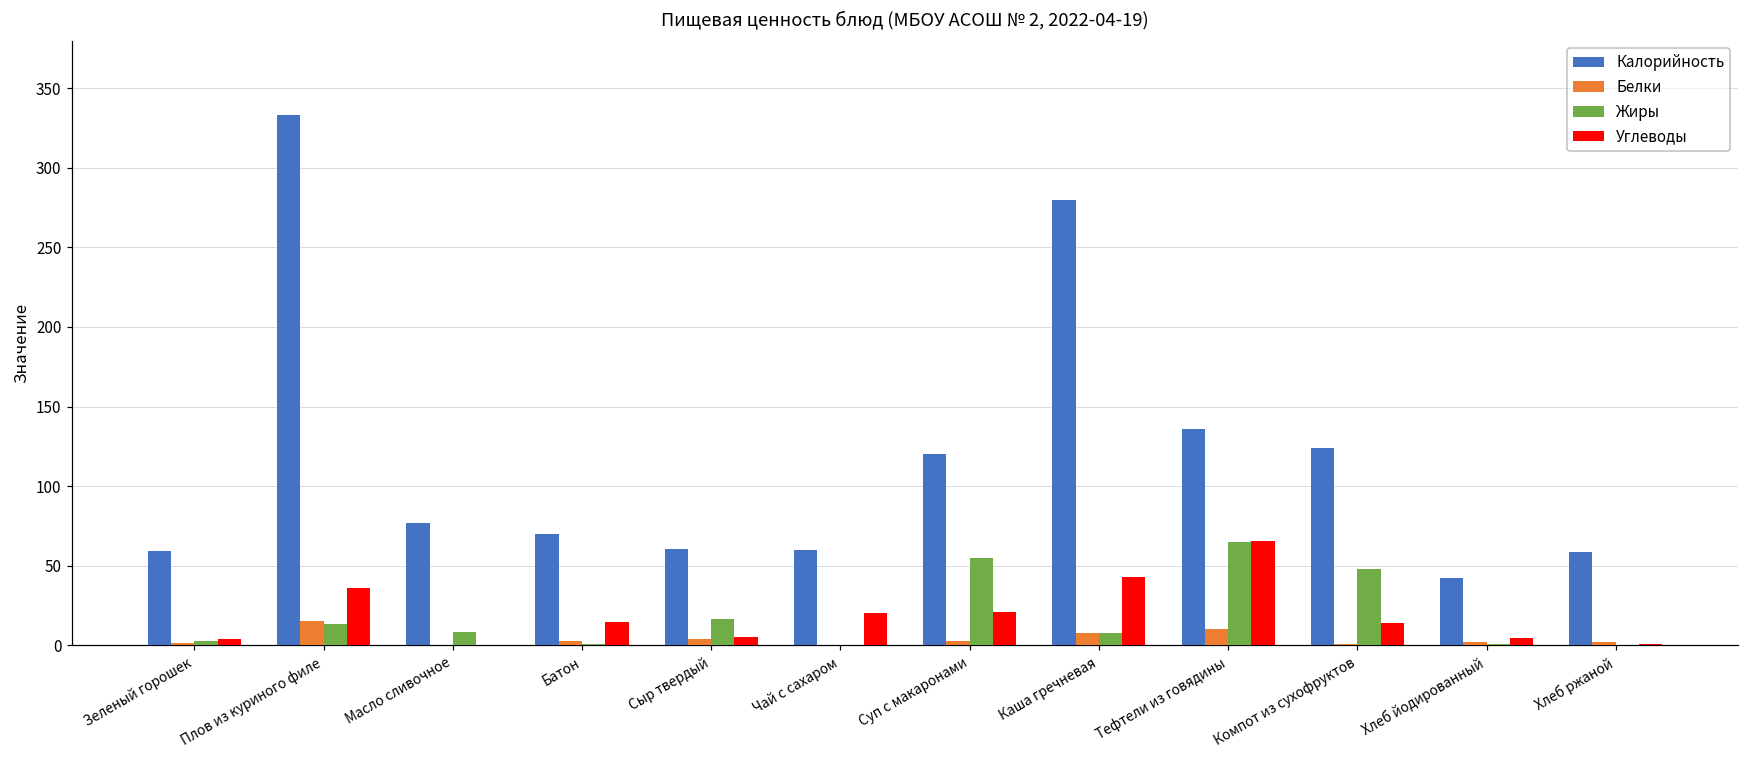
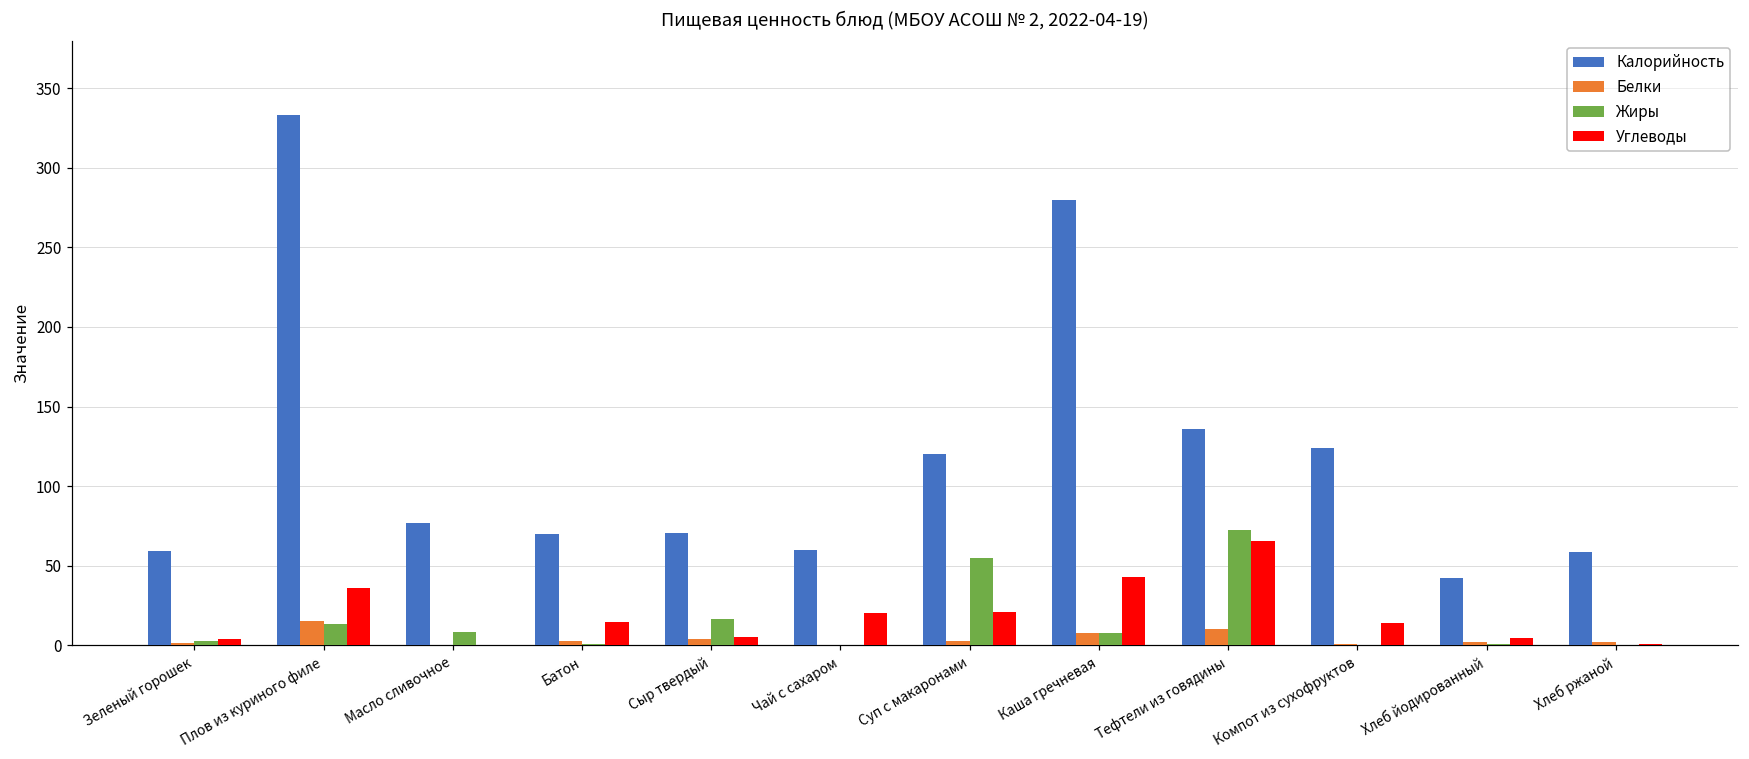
  {
    "Калорийность": {
      "Зеленый горошек": 59,
      "Плов из куриного филе": 333,
      "Масло сливочное": 77,
      "Батон": 70,
-     "Сыр твердый": 60,
+     "Сыр твердый": 71,
      "Чай с сахаром": 60,
      "Суп с макаронами": 120,
      "Каша гречневая": 280,
      "Тефтели из говядины": 136,
      "Компот из сухофруктов": 124,
      "Хлеб йодированный": 43,
      "Хлеб ржаной": 59
    },
    "Белки": {
      "Плов из куриного филе": 15,
      "Батон": 3,
      "Сыр твердый": 4,
      "Суп с макаронами": 3,
      "Каша гречневая": 8,
      "Тефтели из говядины": 10,
      "Хлеб йодированный": 2,
      "Хлеб ржаной": 2
    },
    "Жиры": {
      "Зеленый горошек": 2,
      "Плов из куриного филе": 13,
      "Масло сливочное": 8,
      "Сыр твердый": 16,
      "Суп с макаронами": 55,
      "Каша гречневая": 8,
-     "Тефтели из говядины": 65,
-     "Компот из сухофруктов": 48
+     "Тефтели из говядины": 73,
+     "Компот из сухофруктов": 0
    },
    "Углеводы": {
      "Зеленый горошек": 4,
      "Плов из куриного филе": 36,
      "Батон": 14,
      "Сыр твердый": 5,
      "Чай с сахаром": 20,
      "Суп с макаронами": 21,
      "Каша гречневая": 43,
      "Тефтели из говядины": 66,
      "Компот из сухофруктов": 14,
      "Хлеб йодированный": 5
    }
  }
